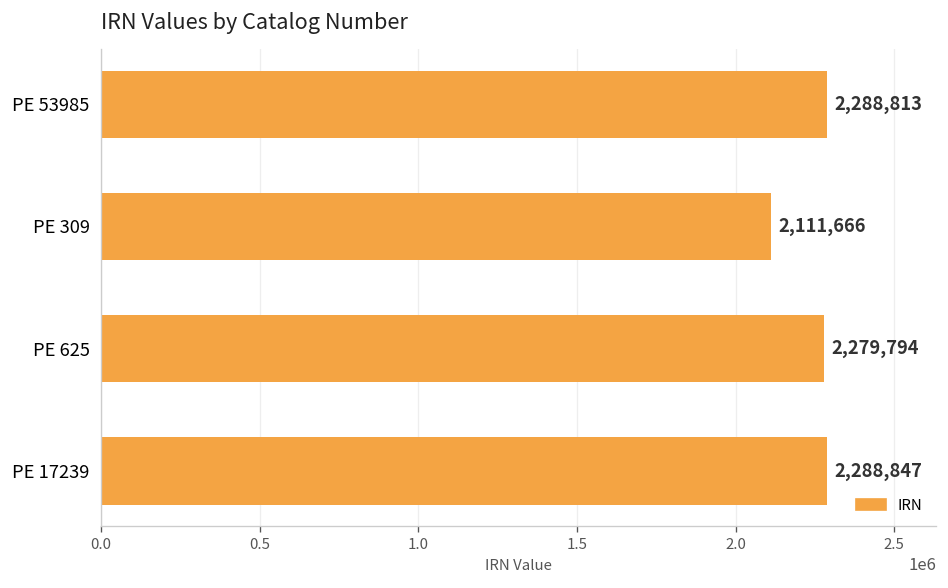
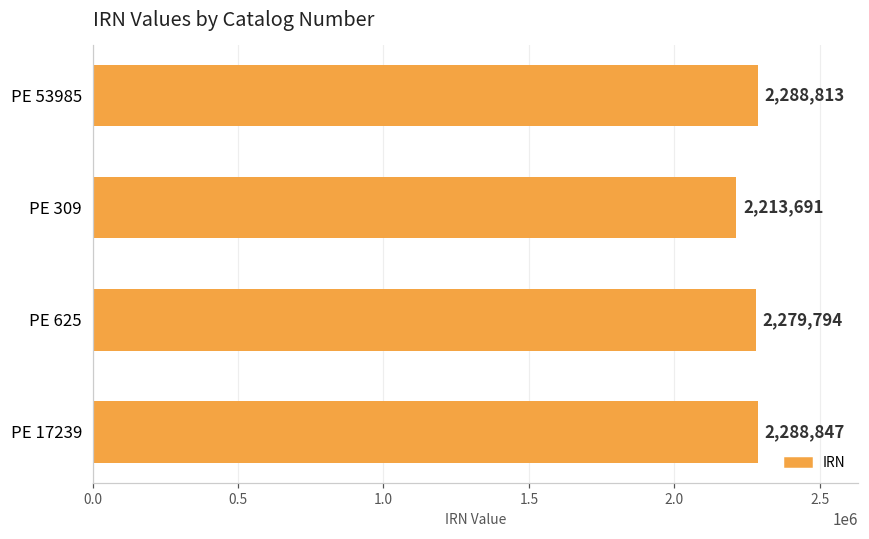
  {
    "PE 53985": "2,288,813",
-   "PE 309": "2,111,666",
+   "PE 309": "2,213,691",
    "PE 625": "2,279,794",
    "PE 17239": "2,288,847"
  }
